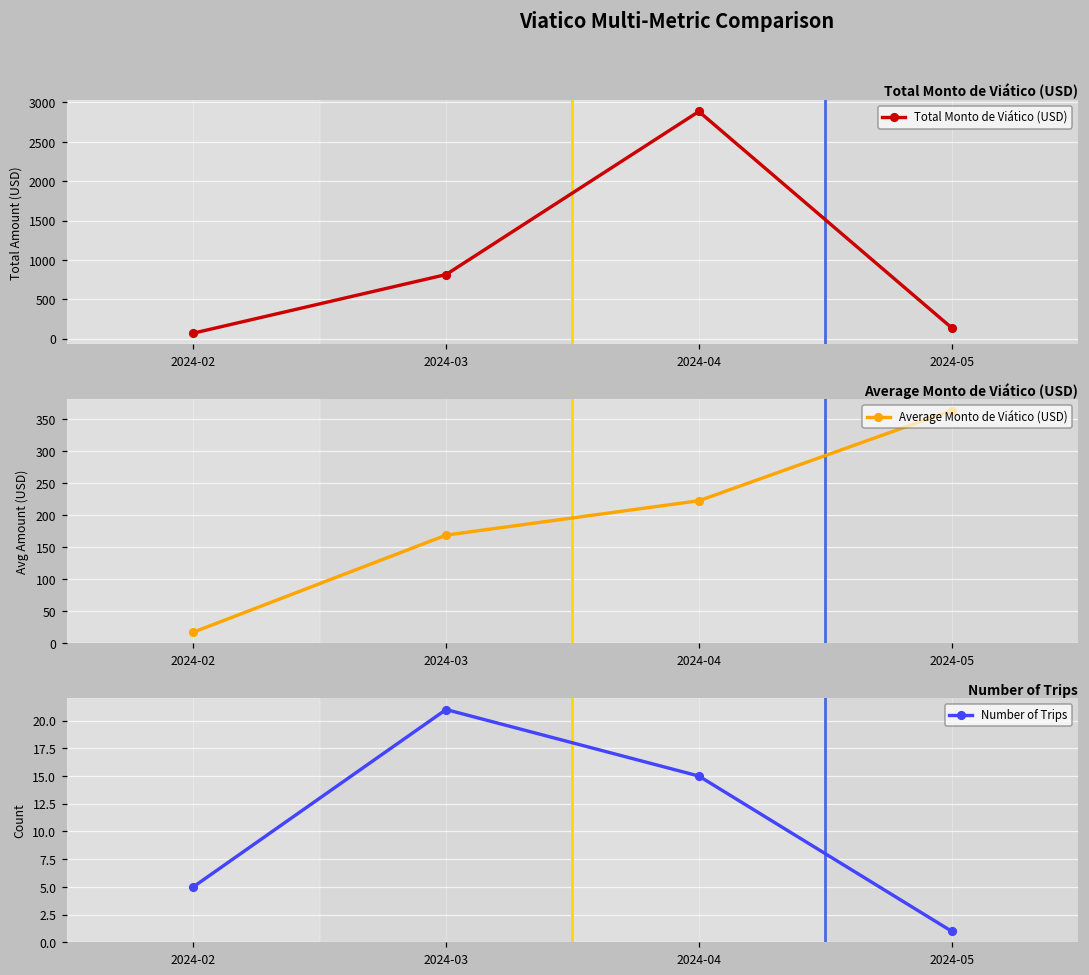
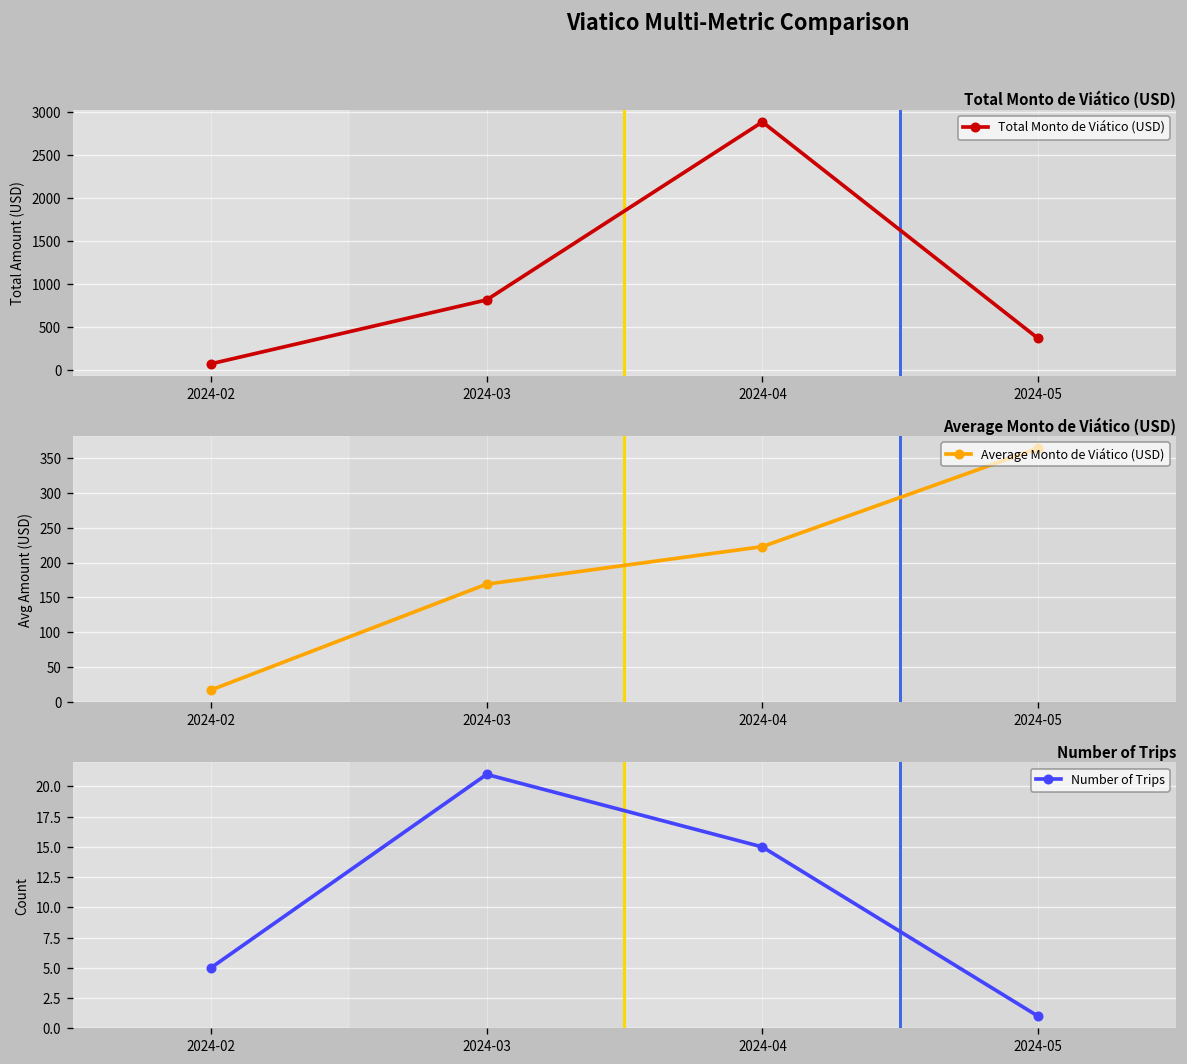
  {
    "Total Monto de Viático (USD)": {
      "2024-02": 100,
      "2024-03": 800,
      "2024-04": 2900,
-     "2024-05": 100
+     "2024-05": 400
    },
    "Average Monto de Viático (USD)": {
      "2024-02": 20,
      "2024-03": 170,
      "2024-04": 220
    },
    "Number of Trips": {
      "2024-02": 5.0,
      "2024-03": 21.0,
      "2024-04": 15.0,
      "2024-05": 1.0
    }
  }
